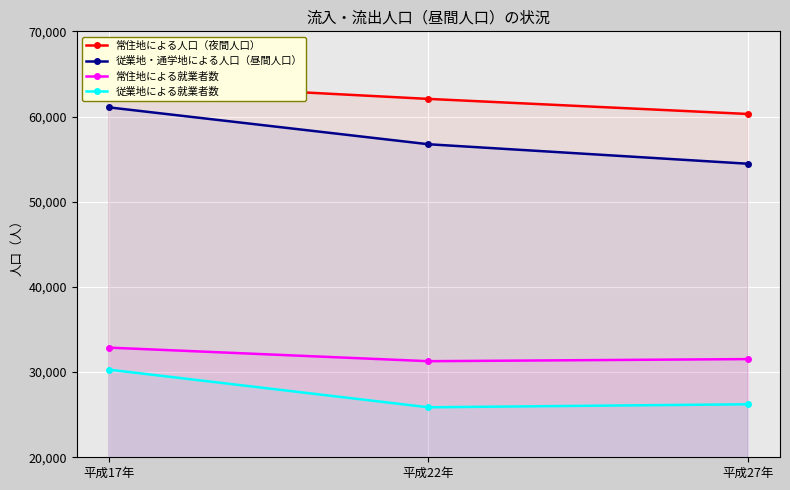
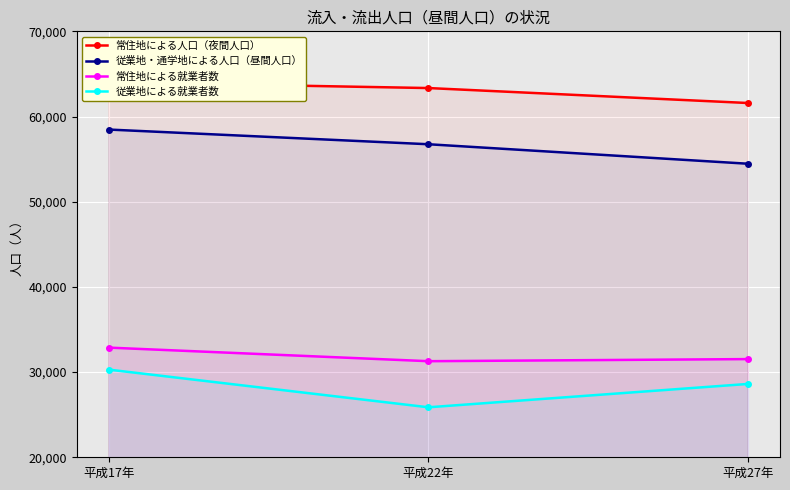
  {
    "常住地による人口（夜間人口）": {
-     "平成22年": "62,000",
-     "平成27年": "60,000"
+     "平成22年": "63,000",
+     "平成27年": "62,000"
    },
    "従業地・通学地による人口（昼間人口）": {
-     "平成17年": "61,000",
+     "平成17年": "58,000",
      "平成22年": "57,000",
      "平成27年": "54,000"
    },
    "常住地による就業者数": {
      "平成17年": "33,000",
      "平成22年": "31,000",
      "平成27年": "32,000"
    },
    "従業地による就業者数": {
      "平成17年": "30,000",
      "平成22年": "26,000",
-     "平成27年": "26,000"
+     "平成27年": "29,000"
    }
  }
